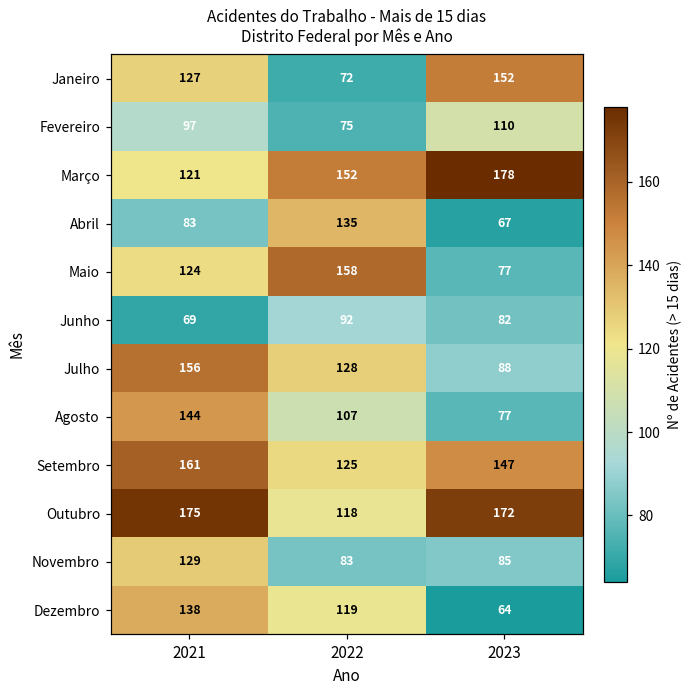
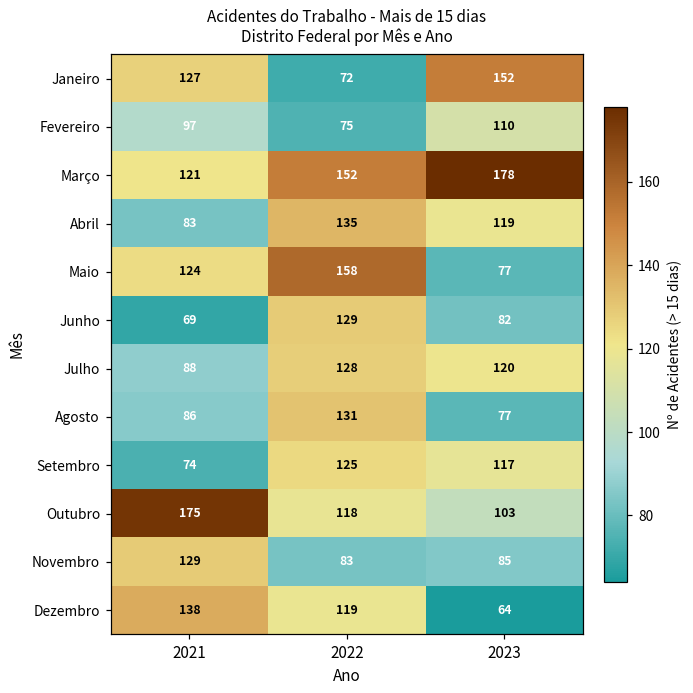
  {
    "Janeiro": {
      "2021": 127,
      "2022": 72,
      "2023": 152
    },
    "Fevereiro": {
      "2021": 97,
      "2022": 75,
      "2023": 110
    },
    "Março": {
      "2021": 121,
      "2022": 152,
      "2023": 178
    },
    "Abril": {
      "2021": 83,
      "2022": 135,
-     "2023": 67
+     "2023": 119
    },
    "Maio": {
      "2021": 124,
      "2022": 158,
      "2023": 77
    },
    "Junho": {
      "2021": 69,
-     "2022": 92,
+     "2022": 129,
      "2023": 82
    },
    "Julho": {
-     "2021": 156,
+     "2021": 88,
      "2022": 128,
-     "2023": 88
+     "2023": 120
    },
    "Agosto": {
-     "2021": 144,
-     "2022": 107,
+     "2021": 86,
+     "2022": 131,
      "2023": 77
    },
    "Setembro": {
-     "2021": 161,
+     "2021": 74,
      "2022": 125,
-     "2023": 147
+     "2023": 117
    },
    "Outubro": {
      "2021": 175,
      "2022": 118,
-     "2023": 172
+     "2023": 103
    },
    "Novembro": {
      "2021": 129,
      "2022": 83,
      "2023": 85
    },
    "Dezembro": {
      "2021": 138,
      "2022": 119,
      "2023": 64
    }
  }
